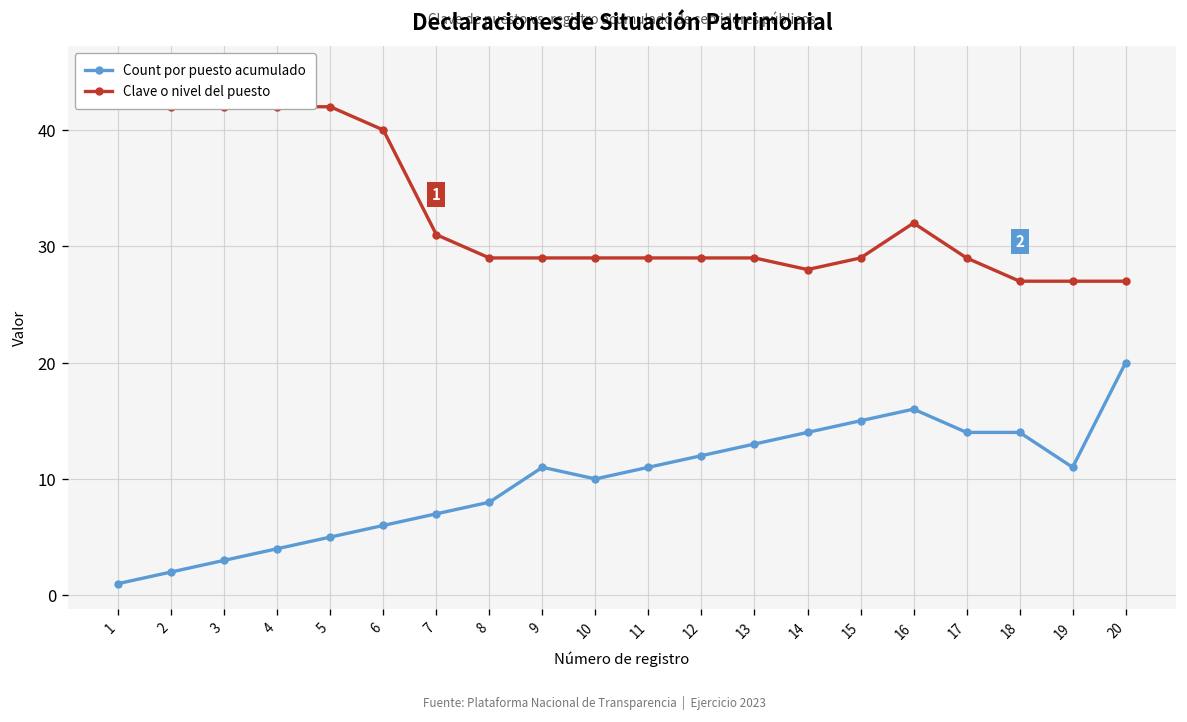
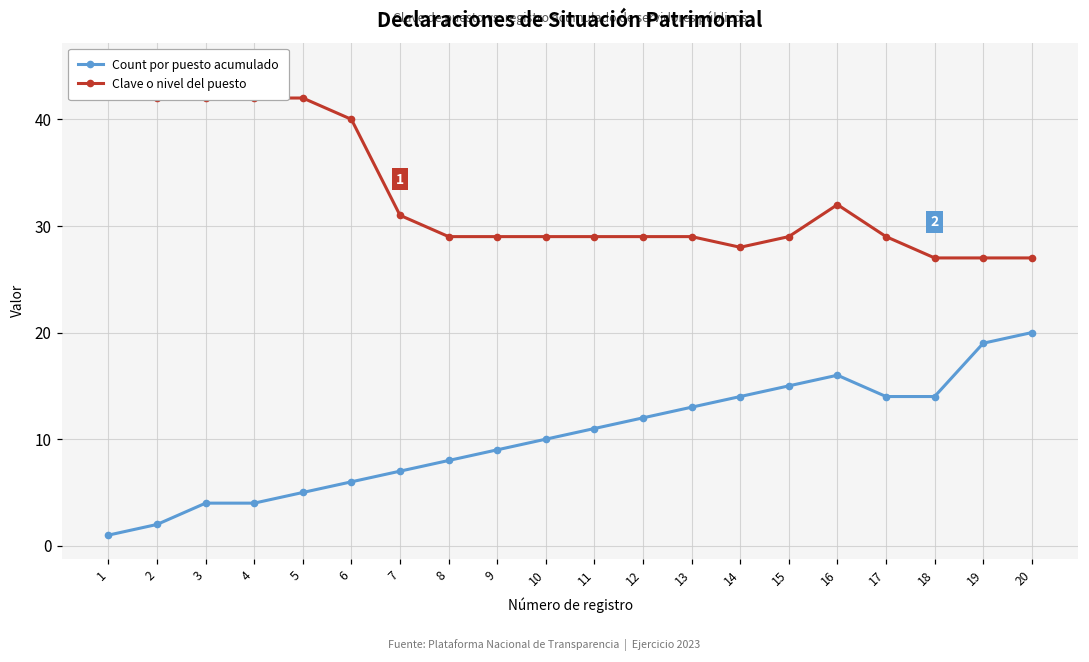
  {
    "Count por puesto acumulado": {
      "1": 1,
      "2": 2,
-     "3": 3,
+     "3": 4,
      "4": 4,
      "5": 5,
      "6": 6,
      "7": 7,
      "8": 8,
-     "9": 11,
+     "9": 9,
      "10": 10,
      "11": 11,
      "12": 12,
      "13": 13,
      "14": 14,
      "15": 15,
      "16": 16,
      "17": 14,
      "18": 14,
-     "19": 11,
+     "19": 19,
      "20": 20
    },
    "Clave o nivel del puesto": {
      "2": 42,
      "3": 42,
      "4": 42,
      "5": 42,
      "6": 40,
      "7": 31,
      "8": 29,
      "9": 29,
      "10": 29,
      "11": 29,
      "12": 29,
      "13": 29,
      "14": 28,
      "15": 29,
      "16": 32,
      "17": 29,
      "18": 27,
      "19": 27,
      "20": 27
    }
  }
